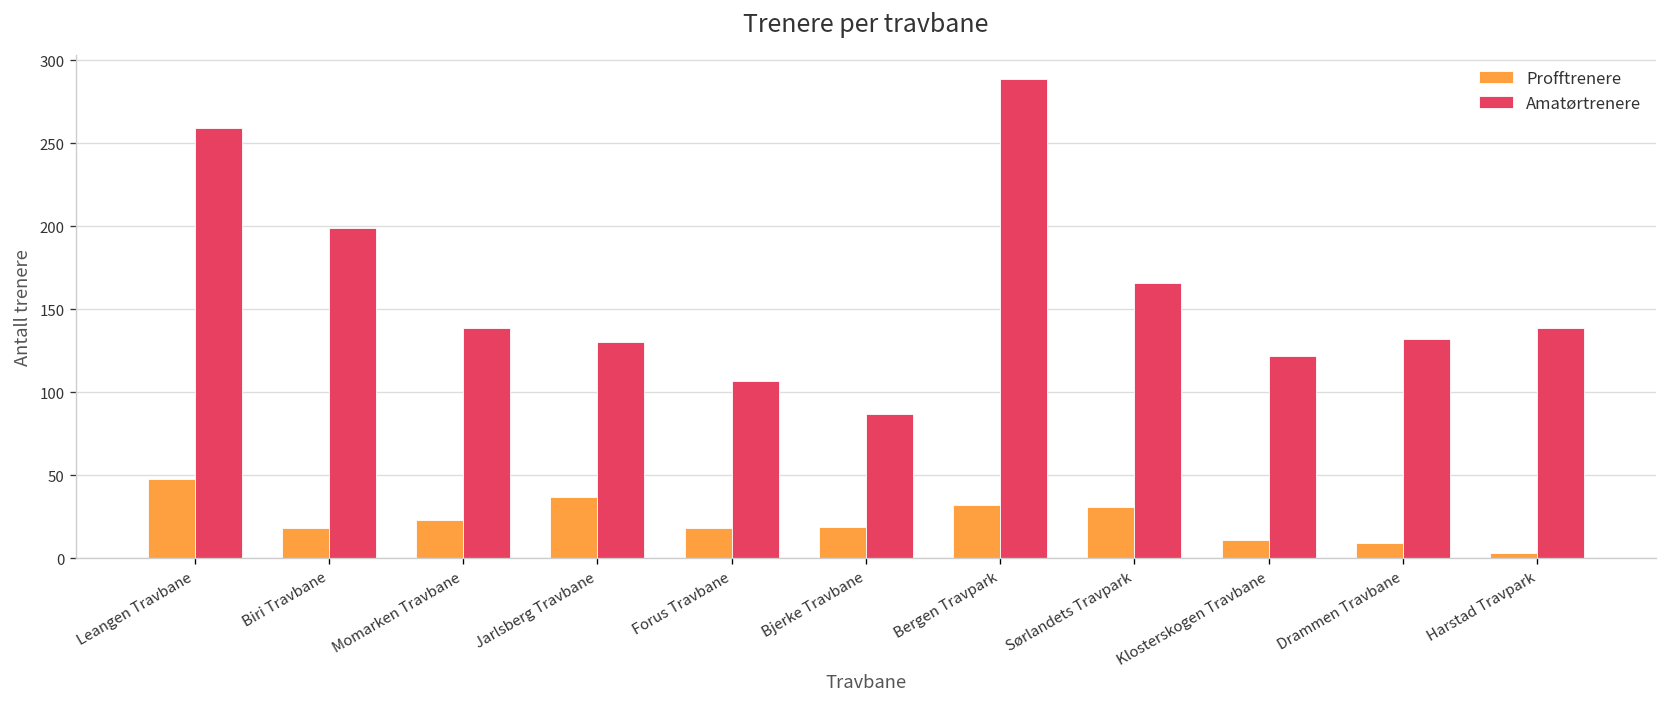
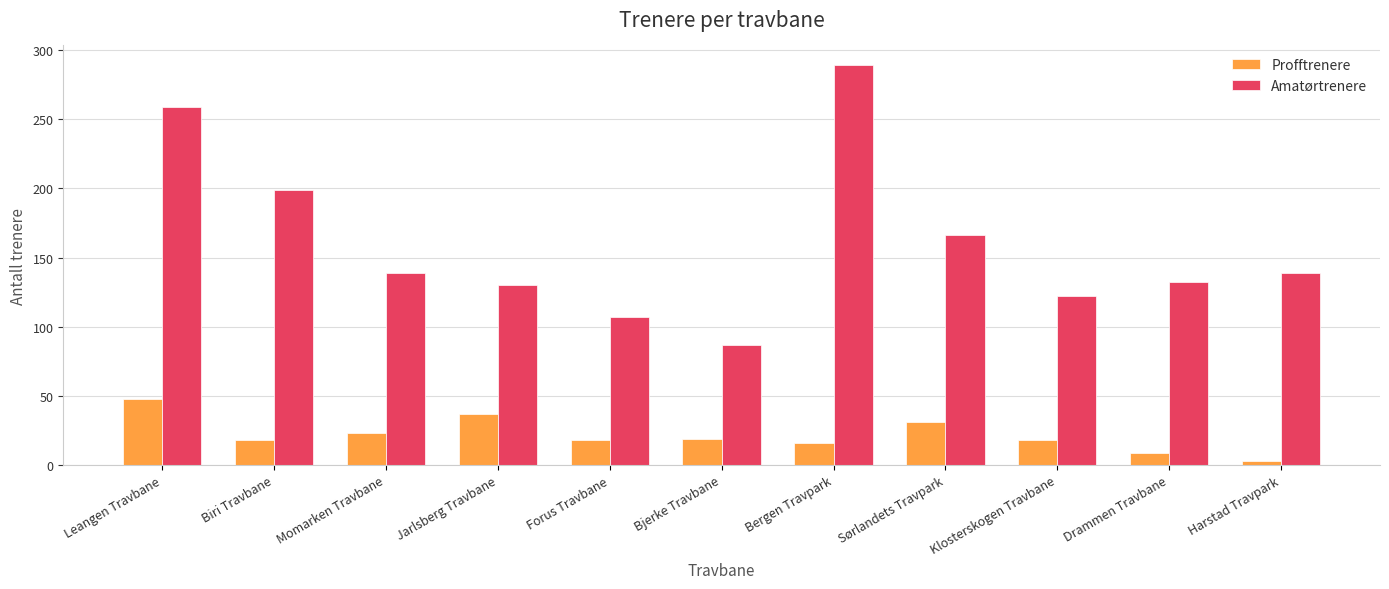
  {
    "Profftrenere": {
      "Leangen Travbane": 48,
      "Biri Travbane": 18,
      "Momarken Travbane": 23,
      "Jarlsberg Travbane": 37,
      "Forus Travbane": 18,
      "Bjerke Travbane": 19,
-     "Bergen Travpark": 32,
+     "Bergen Travpark": 16,
      "Sørlandets Travpark": 31,
-     "Klosterskogen Travbane": 11,
+     "Klosterskogen Travbane": 18,
      "Drammen Travbane": 9,
      "Harstad Travpark": 3
    },
    "Amatørtrenere": {
      "Leangen Travbane": 259,
      "Biri Travbane": 199,
      "Momarken Travbane": 139,
      "Jarlsberg Travbane": 130,
      "Forus Travbane": 107,
      "Bjerke Travbane": 87,
      "Bergen Travpark": 289,
      "Sørlandets Travpark": 166,
      "Klosterskogen Travbane": 122,
      "Drammen Travbane": 132,
      "Harstad Travpark": 139
    }
  }
